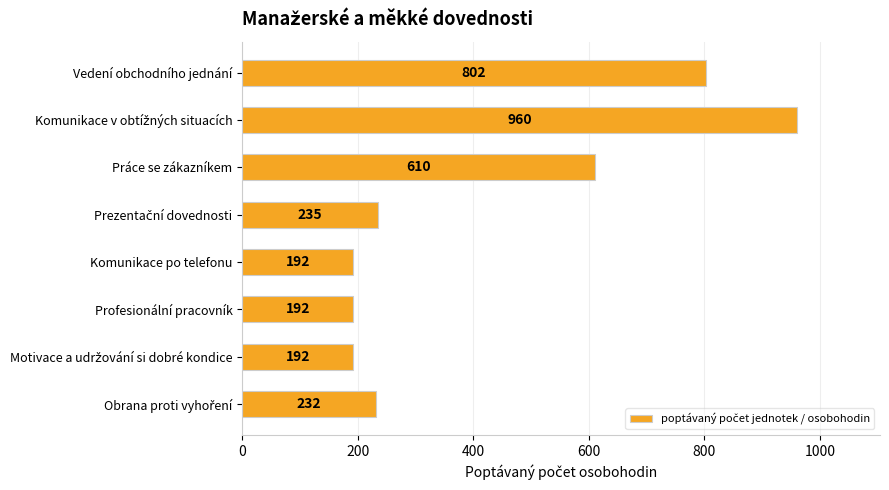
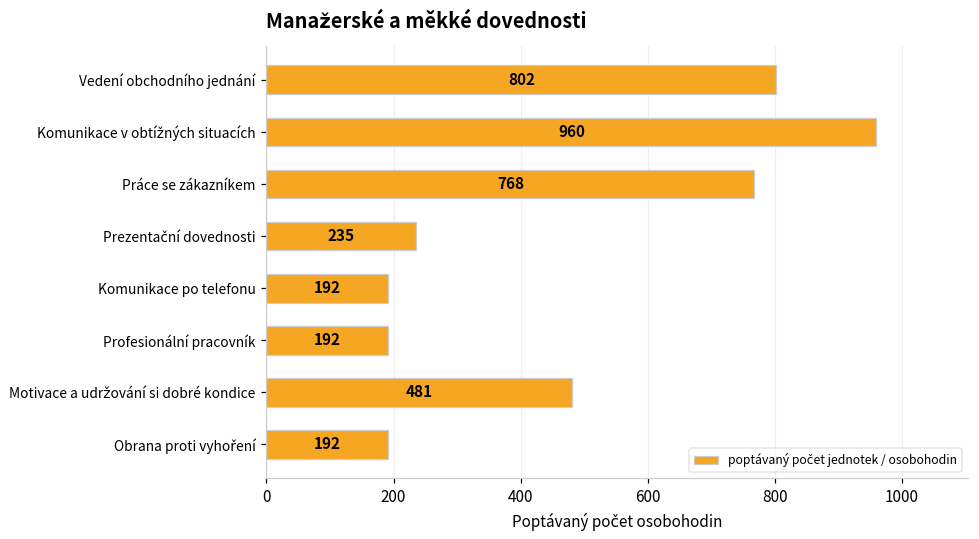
  {
    "Vedení obchodního jednání": 802,
    "Komunikace v obtížných situacích": 960,
-   "Práce se zákazníkem": 610,
+   "Práce se zákazníkem": 768,
    "Prezentační dovednosti": 235,
    "Komunikace po telefonu": 192,
    "Profesionální pracovník": 192,
-   "Motivace a udržování si dobré kondice": 192,
-   "Obrana proti vyhoření": 232
+   "Motivace a udržování si dobré kondice": 481,
+   "Obrana proti vyhoření": 192
  }
